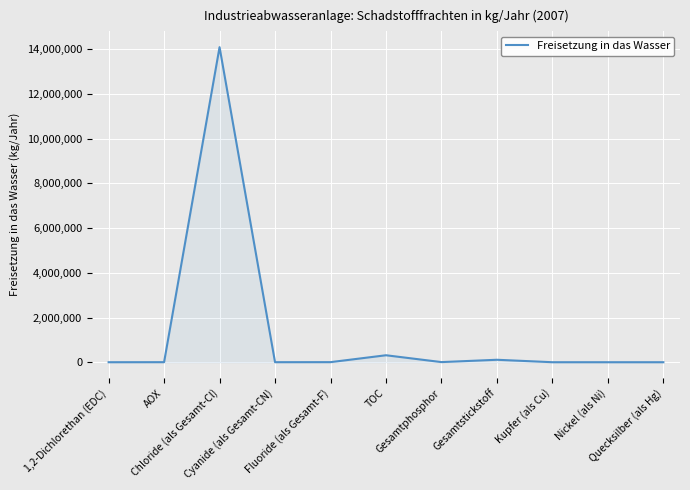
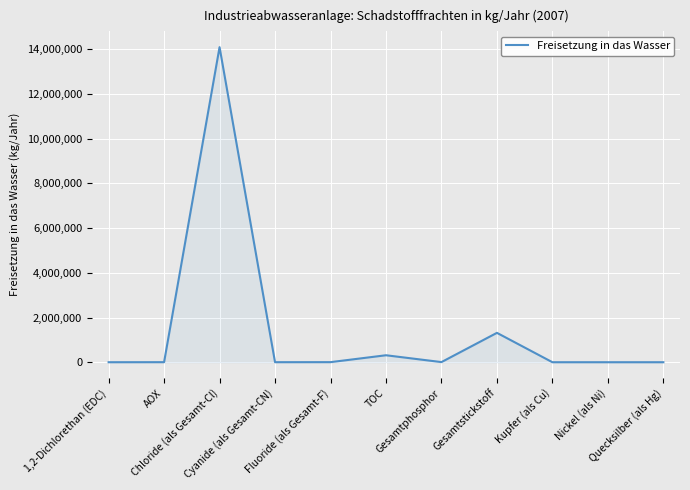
  {
    "1,2-Dichlorethan (EDC)": "0",
    "AOX": "0",
    "Chloride (als Gesamt-Cl)": "14,100,000",
    "Cyanide (als Gesamt-CN)": "0",
    "Fluoride (als Gesamt-F)": "0",
    "TOC": "300,000",
    "Gesamtphosphor": "0",
-   "Gesamtstickstoff": "100,000",
+   "Gesamtstickstoff": "1,300,000",
    "Kupfer (als Cu)": "0",
    "Nickel (als Ni)": "0",
    "Quecksilber (als Hg)": "0"
  }
